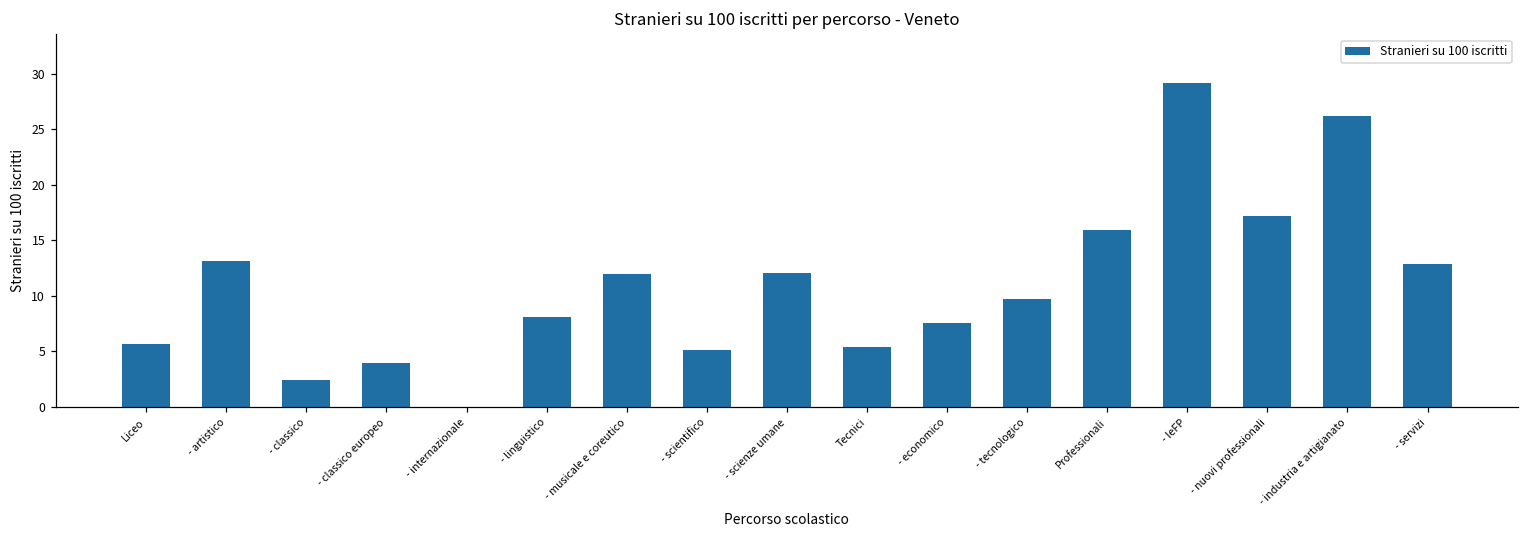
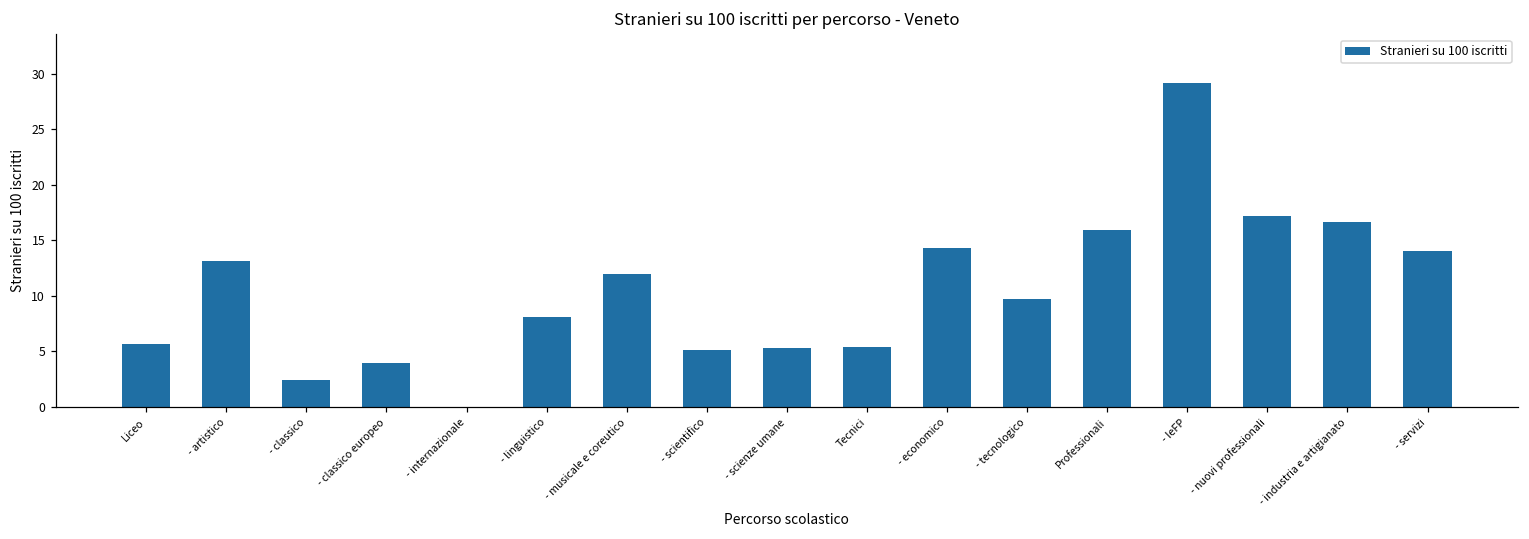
  {
    "Liceo": 5.7,
    "- artistico": 13.1,
    "- classico": 2.4,
    "- classico europeo": 4.0,
    "- internazionale": 0.0,
    "- linguistico": 8.0,
    "- musicale e coreutico": 11.9,
    "- scientifico": 5.1,
-   "- scienze umane": 12.1,
+   "- scienze umane": 5.3,
    "Tecnici": 5.4,
-   "- economico": 7.5,
+   "- economico": 14.3,
    "- tecnologico": 9.7,
    "Professionali": 15.9,
    "- IeFP": 29.2,
    "- nuovi professionali": 17.2,
-   "- industria e artigianato": 26.2,
-   "- servizi": 12.9
+   "- industria e artigianato": 16.6,
+   "- servizi": 14.0
  }
